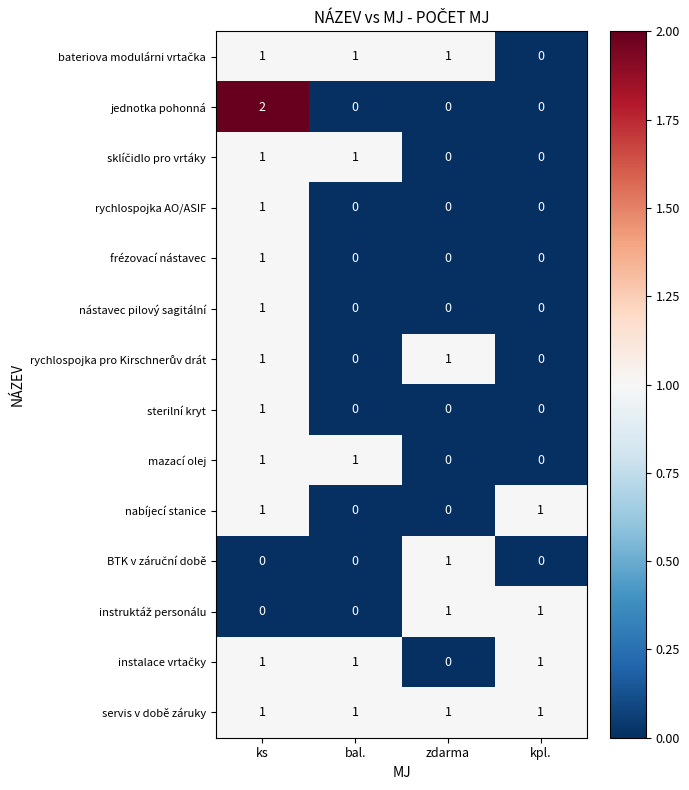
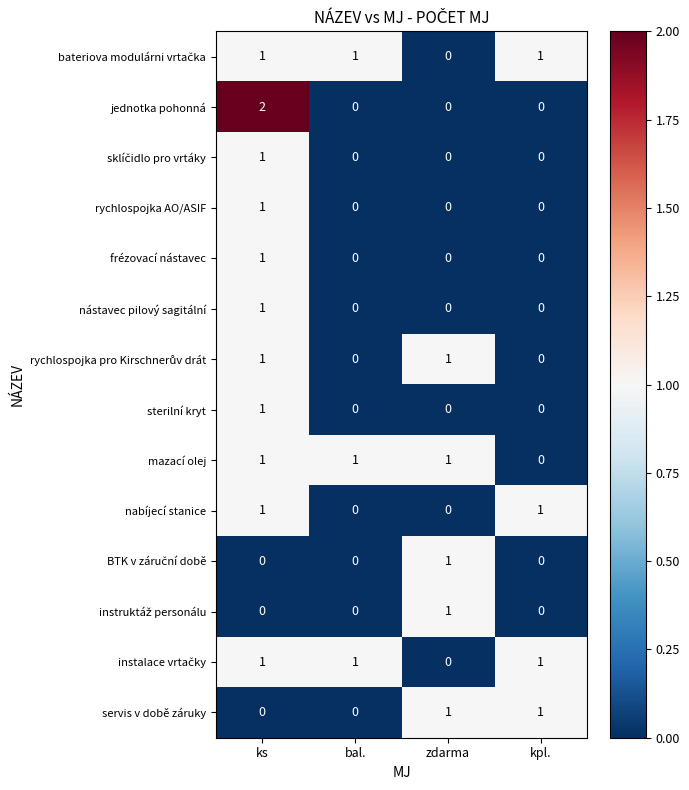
  {
    "bateriova modulárni vrtačka": {
      "ks": 1,
      "bal.": 1,
-     "zdarma": 1,
-     "kpl.": 0
+     "zdarma": 0,
+     "kpl.": 1
    },
    "jednotka pohonná": {
      "ks": 2,
      "bal.": 0,
      "zdarma": 0,
      "kpl.": 0
    },
    "sklíčidlo pro vrtáky": {
      "ks": 1,
-     "bal.": 1,
+     "bal.": 0,
      "zdarma": 0,
      "kpl.": 0
    },
    "rychlospojka AO/ASIF": {
      "ks": 1,
      "bal.": 0,
      "zdarma": 0,
      "kpl.": 0
    },
    "frézovací nástavec": {
      "ks": 1,
      "bal.": 0,
      "zdarma": 0,
      "kpl.": 0
    },
    "nástavec pilový sagitální": {
      "ks": 1,
      "bal.": 0,
      "zdarma": 0,
      "kpl.": 0
    },
    "rychlospojka pro Kirschnerův drát": {
      "ks": 1,
      "bal.": 0,
      "zdarma": 1,
      "kpl.": 0
    },
    "sterilní kryt": {
      "ks": 1,
      "bal.": 0,
      "zdarma": 0,
      "kpl.": 0
    },
    "mazací olej": {
      "ks": 1,
      "bal.": 1,
-     "zdarma": 0,
+     "zdarma": 1,
      "kpl.": 0
    },
    "nabíjecí stanice": {
      "ks": 1,
      "bal.": 0,
      "zdarma": 0,
      "kpl.": 1
    },
    "BTK v záruční době": {
      "ks": 0,
      "bal.": 0,
      "zdarma": 1,
      "kpl.": 0
    },
    "instruktáž personálu": {
      "ks": 0,
      "bal.": 0,
      "zdarma": 1,
-     "kpl.": 1
+     "kpl.": 0
    },
    "instalace vrtačky": {
      "ks": 1,
      "bal.": 1,
      "zdarma": 0,
      "kpl.": 1
    },
    "servis v době záruky": {
-     "ks": 1,
-     "bal.": 1,
+     "ks": 0,
+     "bal.": 0,
      "zdarma": 1,
      "kpl.": 1
    }
  }
